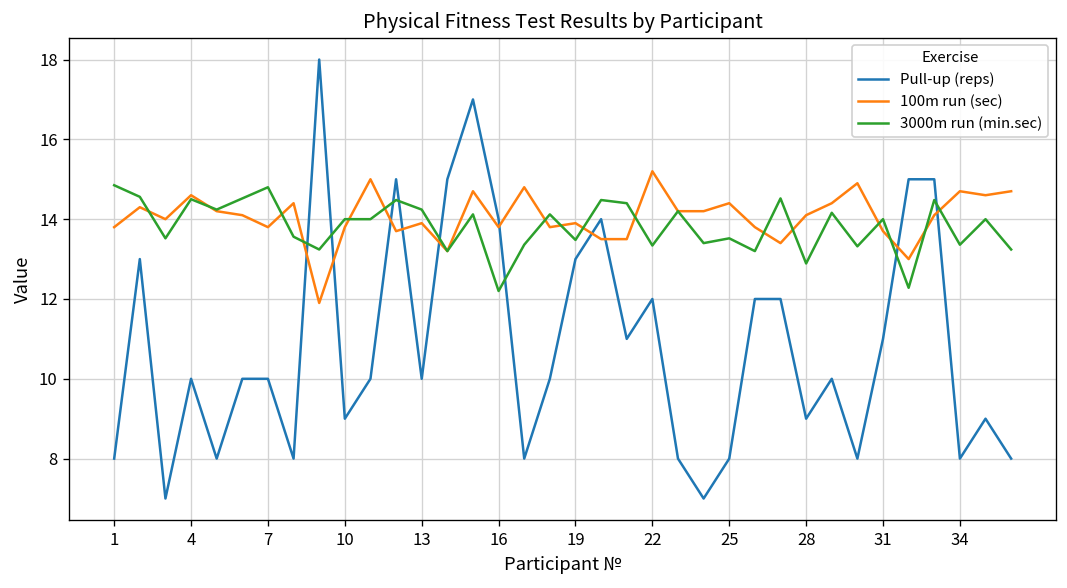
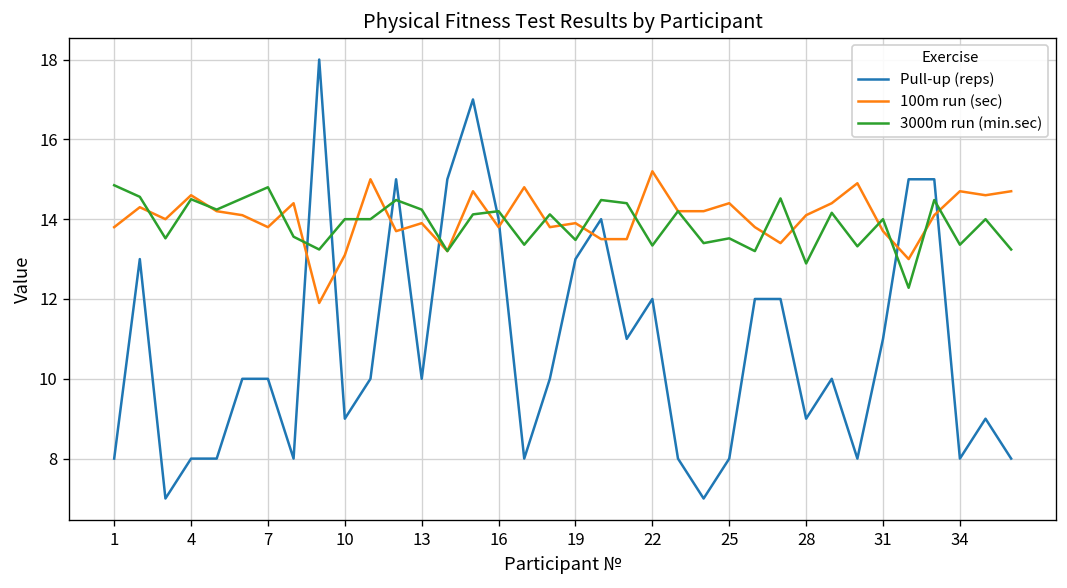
  {
    "Pull-up (reps)": {
      "1": 8,
-     "4": 10,
+     "4": 8,
      "7": 10,
      "10": 9,
      "13": 10,
      "16": 14,
      "19": 13,
      "22": 12,
      "25": 8,
      "28": 9,
      "31": 11,
      "34": 8
    },
    "100m run (sec)": {
      "1": 13.8,
      "4": 14.6,
      "7": 13.8,
-     "10": 13.8,
+     "10": 13.1,
      "13": 13.9,
      "16": 13.8,
      "19": 13.9,
      "22": 15.2,
      "25": 14.4,
      "28": 14.1,
      "31": 13.7,
      "34": 14.7
    },
    "3000m run (min.sec)": {
      "1": 14.9,
      "4": 14.5,
      "7": 14.8,
      "10": 14.0,
      "13": 14.2,
-     "16": 12.2,
+     "16": 14.2,
      "19": 13.5,
      "22": 13.3,
      "25": 13.5,
      "28": 12.9,
      "31": 14.0,
      "34": 13.4
    }
  }
